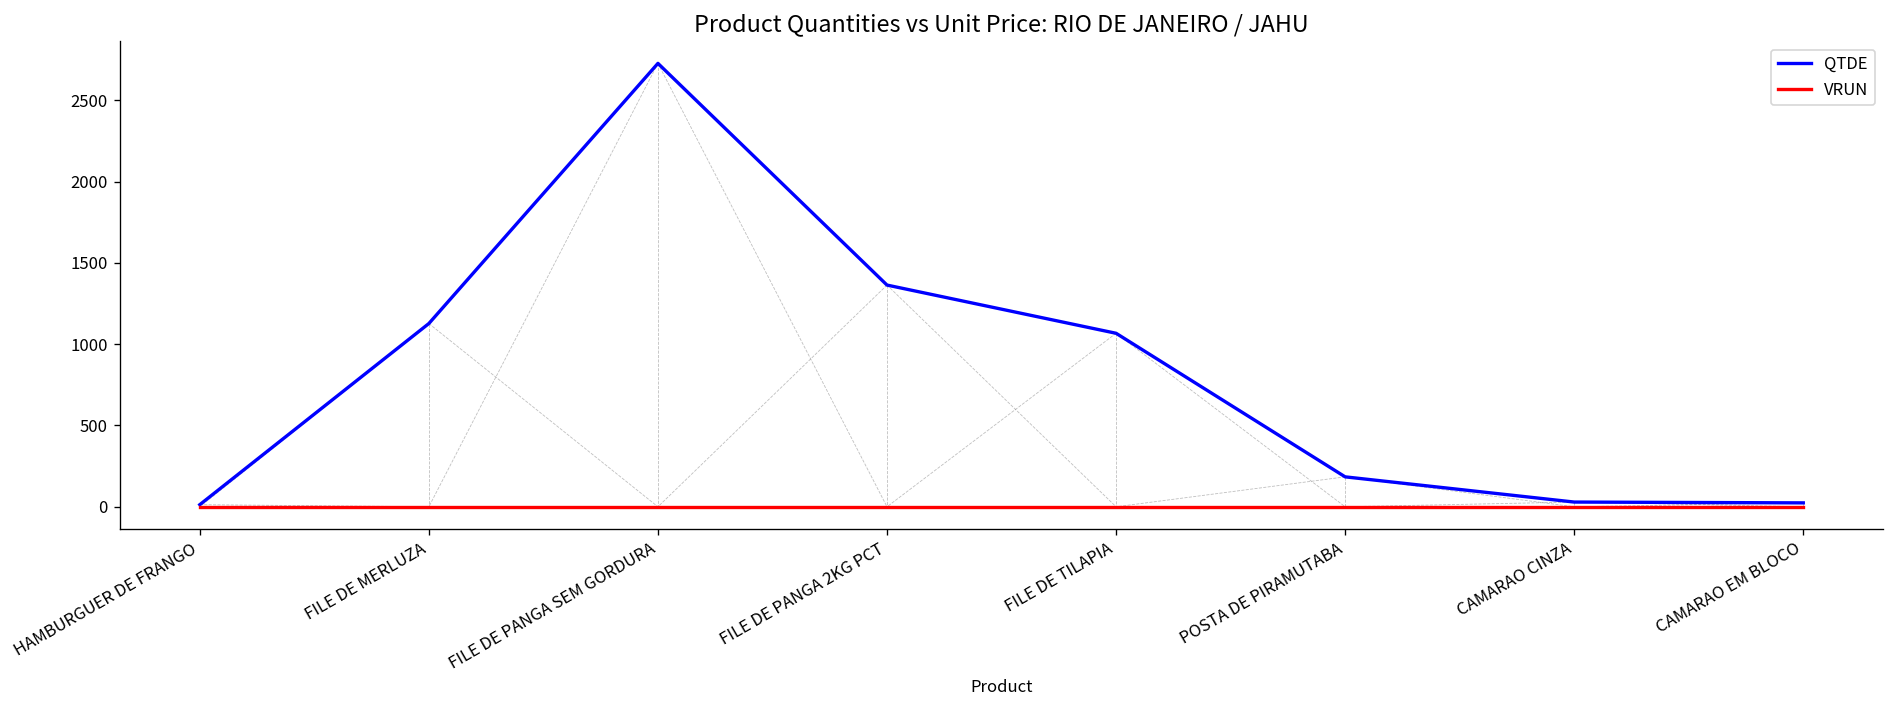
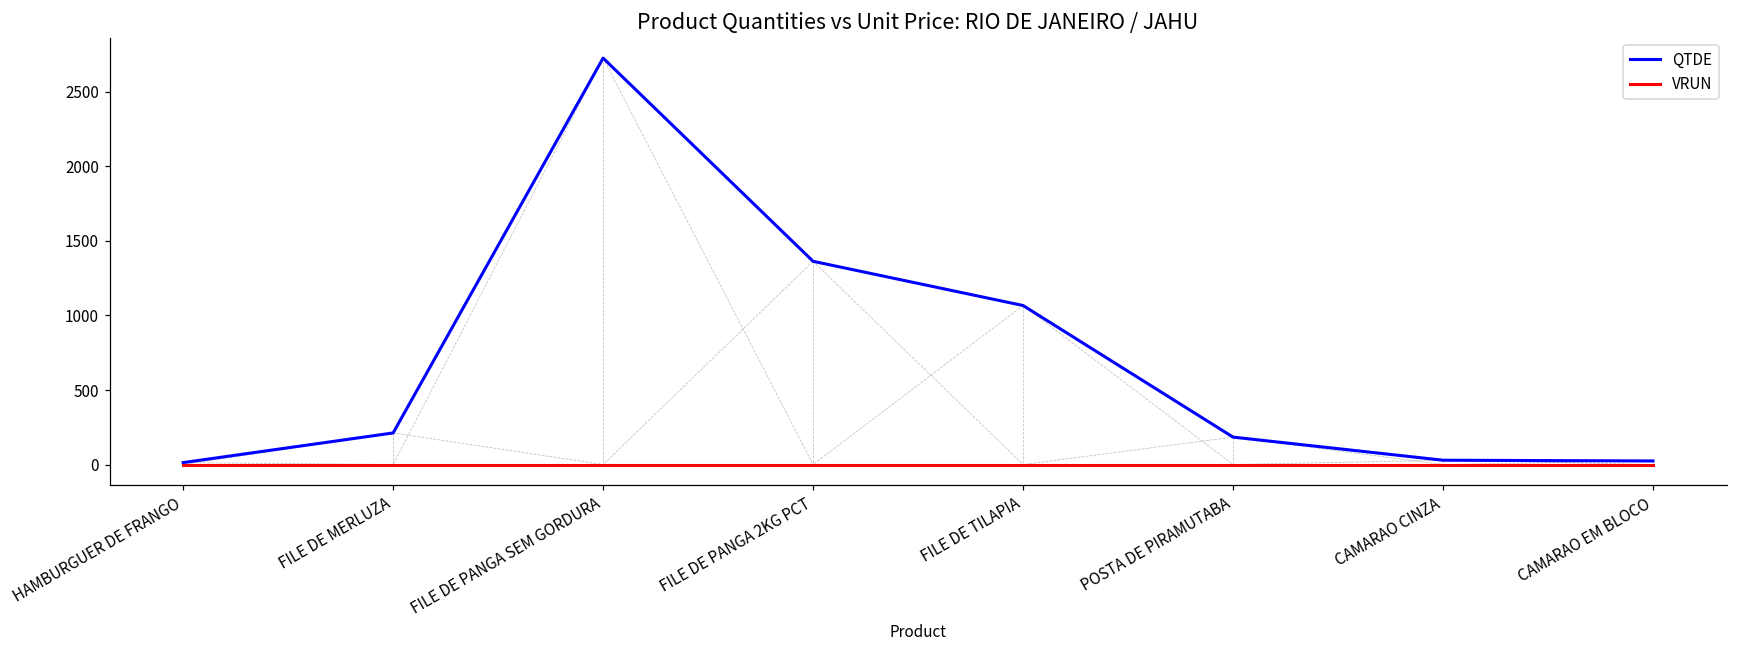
  {
    "QTDE": {
-     "FILE DE MERLUZA": 1130
+     "FILE DE MERLUZA": 210
    }
  }
